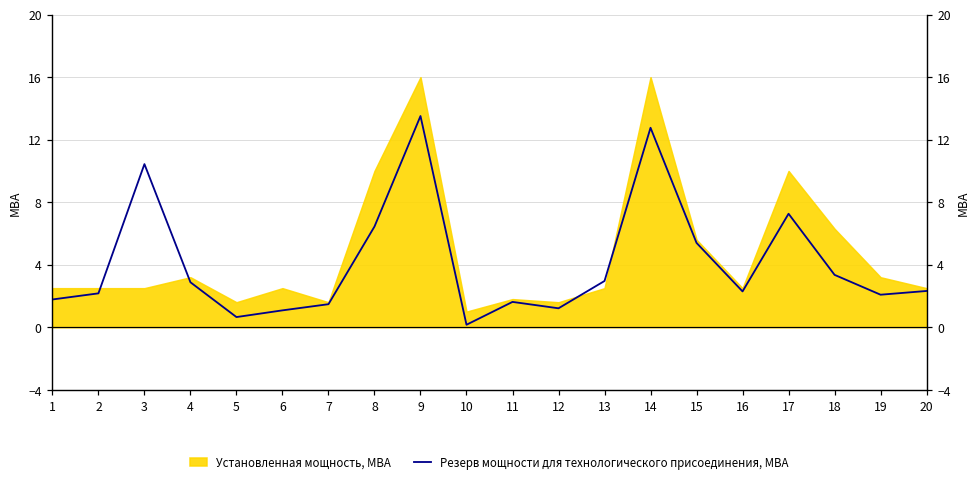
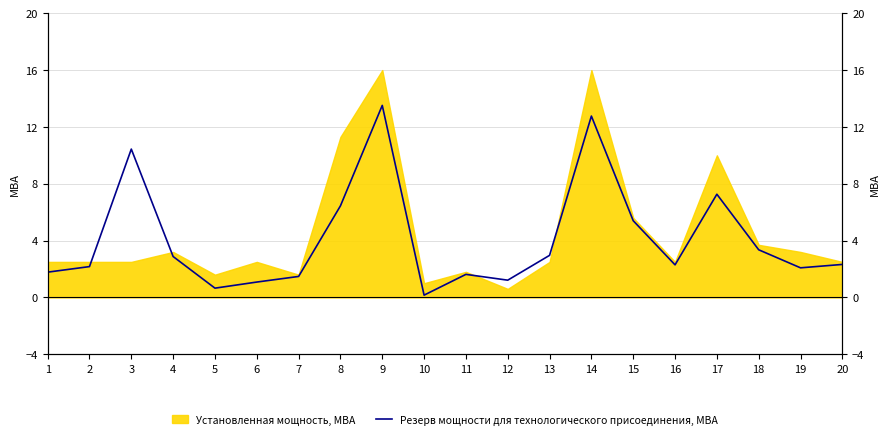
  {
    "Установленная мощность, МВА": {
      "1": 2.5,
      "2": 2.5,
      "3": 2.5,
      "4": 3.2,
      "5": 1.6,
      "6": 2.5,
      "7": 1.6,
-     "8": 10.0,
+     "8": 11.3,
      "9": 16.0,
      "10": 1.0,
      "11": 1.8,
-     "12": 1.6,
+     "12": 0.6,
      "13": 2.5,
      "14": 16.0,
      "15": 5.6,
      "16": 2.5,
      "17": 10.0,
-     "18": 6.3,
+     "18": 3.7,
      "19": 3.2,
      "20": 2.5
    },
    "Резерв мощности для технологического присоединения, МВА": {
      "1": 1.8,
      "2": 2.2,
      "3": 10.4,
      "4": 2.9,
      "5": 0.7,
      "6": 1.1,
      "7": 1.5,
      "8": 6.4,
      "9": 13.5,
      "10": 0.2,
      "11": 1.6,
      "12": 1.2,
      "13": 3.0,
      "14": 12.8,
      "15": 5.4,
      "16": 2.3,
      "17": 7.3,
      "18": 3.4,
      "19": 2.1,
      "20": 2.3
    }
  }
